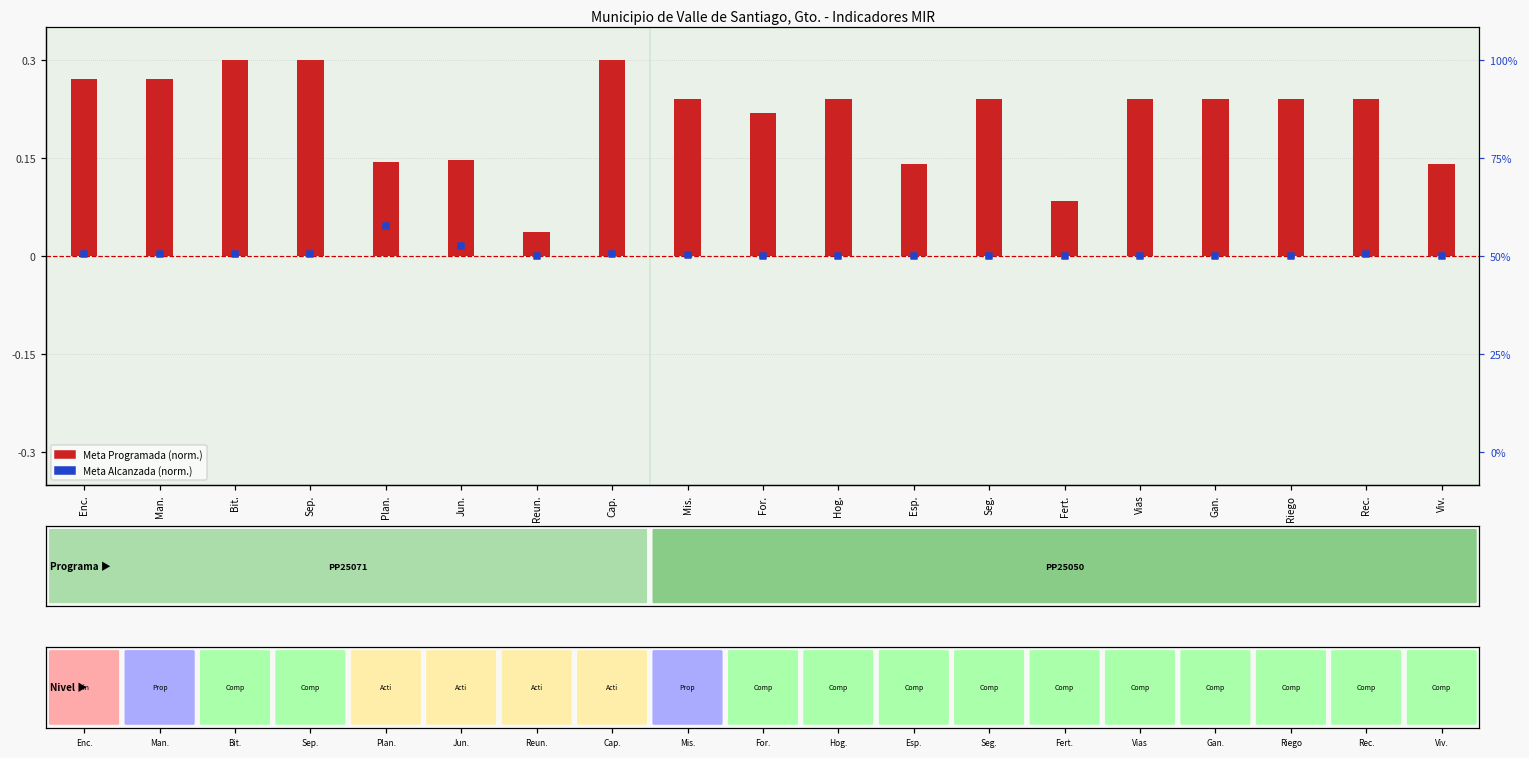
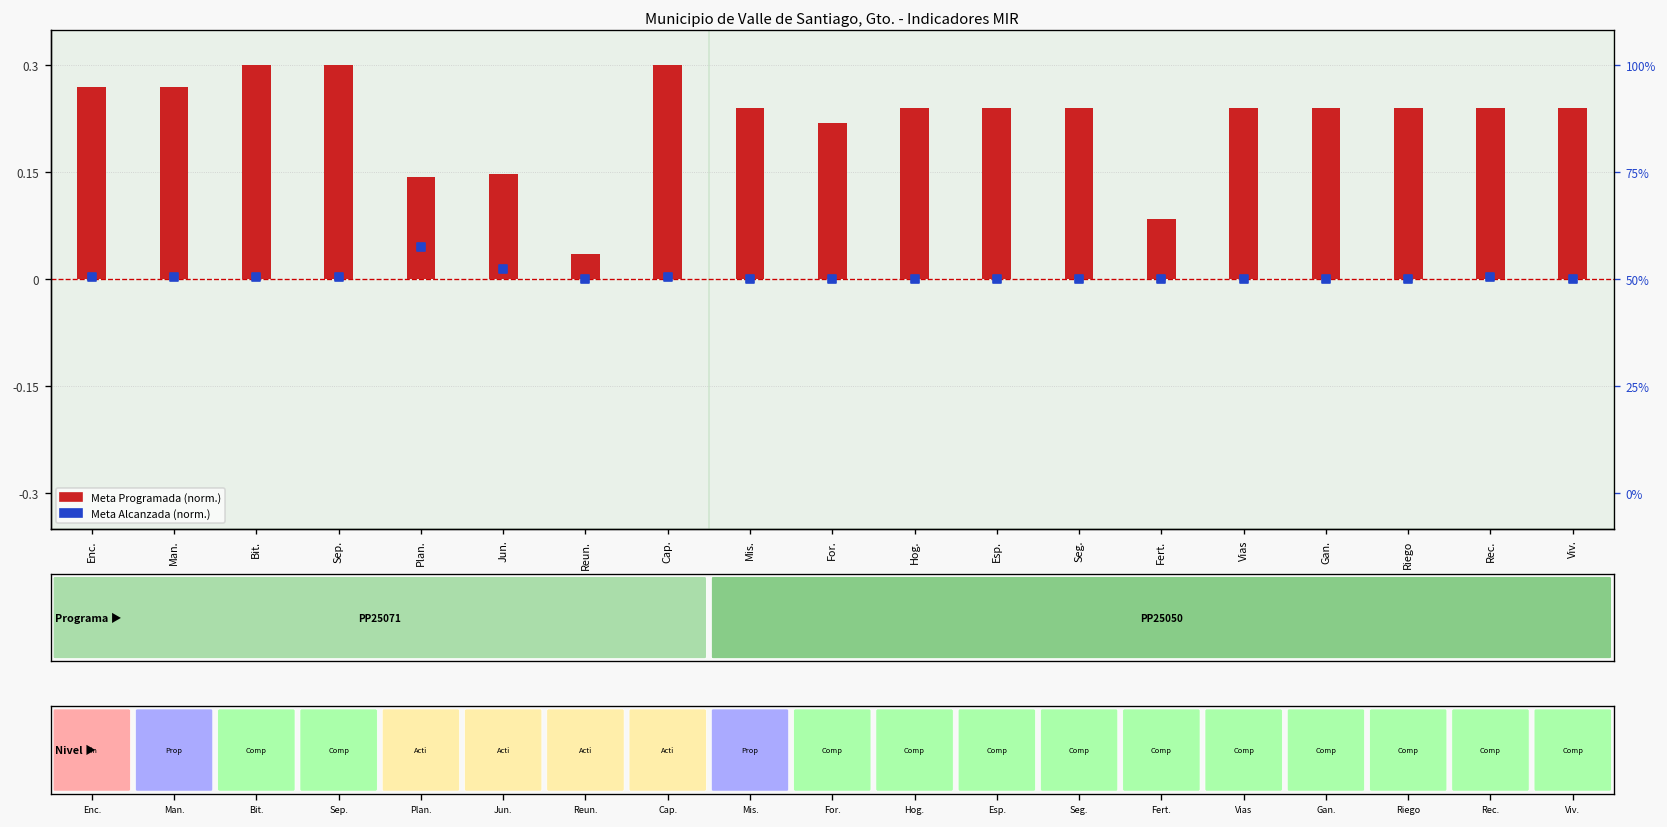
  {
    "Meta Programada (norm.)": {
      "Enc.": 0.27,
      "Man.": 0.27,
      "Bit.": 0.30,
      "Sep.": 0.30,
      "Plan.": 0.14,
      "Jun.": 0.15,
      "Reun.": 0.04,
      "Cap.": 0.30,
      "Mis.": 0.24,
      "For.": 0.22,
      "Hog.": 0.24,
-     "Esp.": 0.14,
+     "Esp.": 0.24,
      "Seg.": 0.24,
      "Fert.": 0.08,
      "Vias": 0.24,
      "Gan.": 0.24,
      "Riego": 0.24,
      "Rec.": 0.24,
-     "Viv.": 0.14
+     "Viv.": 0.24
    }
  }
